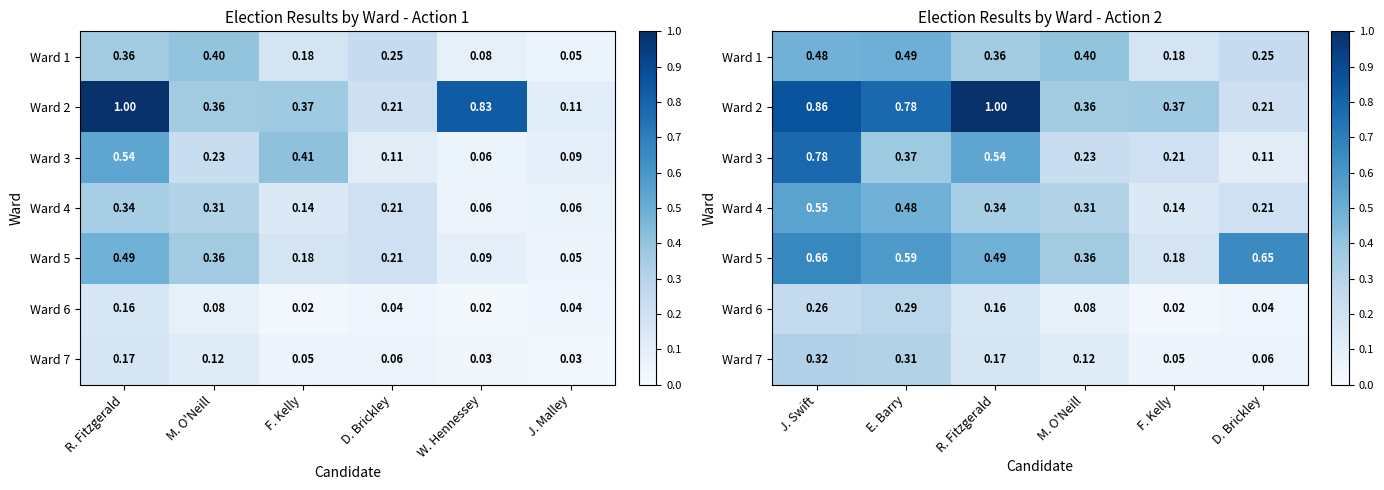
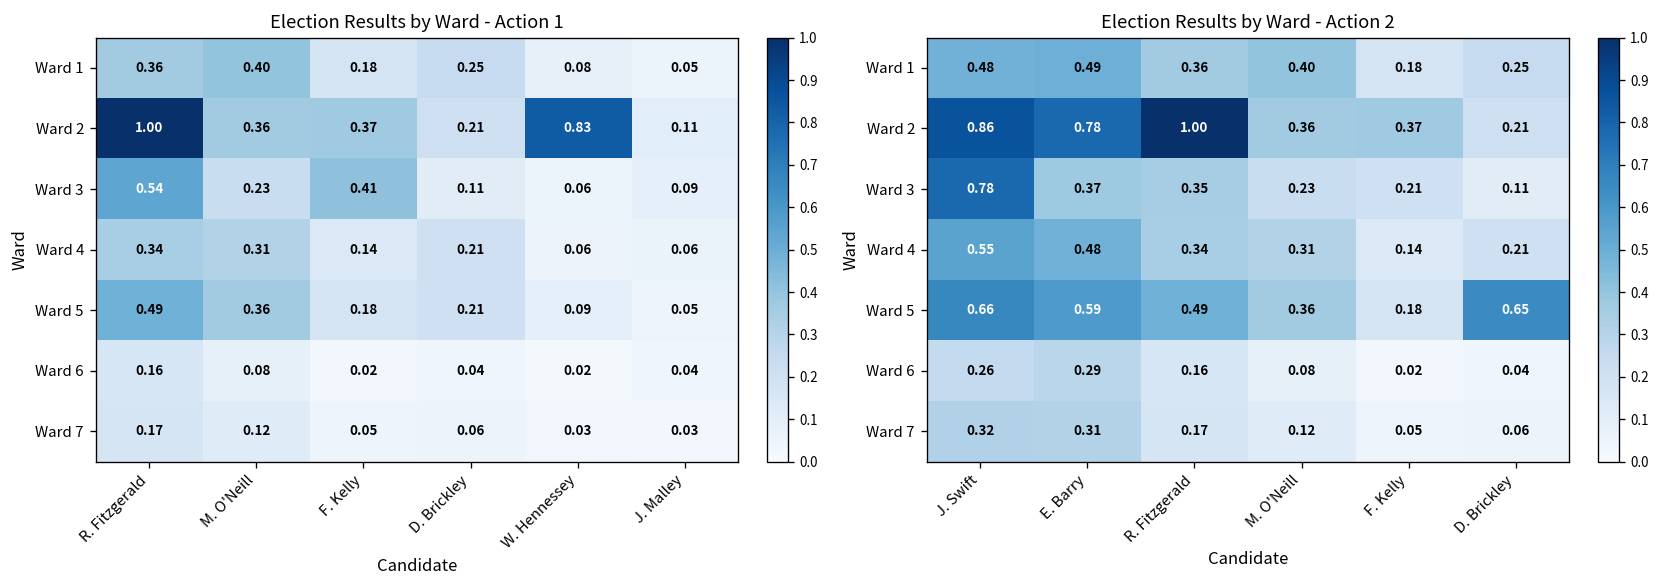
  {
    "Election Results by Ward - Action 1": {
      "Ward 1": {
        "R. Fitzgerald": 0.36,
        "M. O'Neill": 0.40,
        "F. Kelly": 0.18,
        "D. Brickley": 0.25,
        "W. Hennessey": 0.08,
        "J. Malley": 0.05
      },
      "Ward 2": {
        "R. Fitzgerald": 1.00,
        "M. O'Neill": 0.36,
        "F. Kelly": 0.37,
        "D. Brickley": 0.21,
        "W. Hennessey": 0.83,
        "J. Malley": 0.11
      },
      "Ward 3": {
        "R. Fitzgerald": 0.54,
        "M. O'Neill": 0.23,
        "F. Kelly": 0.41,
        "D. Brickley": 0.11,
        "W. Hennessey": 0.06,
        "J. Malley": 0.09
      },
      "Ward 4": {
        "R. Fitzgerald": 0.34,
        "M. O'Neill": 0.31,
        "F. Kelly": 0.14,
        "D. Brickley": 0.21,
        "W. Hennessey": 0.06,
        "J. Malley": 0.06
      },
      "Ward 5": {
        "R. Fitzgerald": 0.49,
        "M. O'Neill": 0.36,
        "F. Kelly": 0.18,
        "D. Brickley": 0.21,
        "W. Hennessey": 0.09,
        "J. Malley": 0.05
      },
      "Ward 6": {
        "R. Fitzgerald": 0.16,
        "M. O'Neill": 0.08,
        "F. Kelly": 0.02,
        "D. Brickley": 0.04,
        "W. Hennessey": 0.02,
        "J. Malley": 0.04
      },
      "Ward 7": {
        "R. Fitzgerald": 0.17,
        "M. O'Neill": 0.12,
        "F. Kelly": 0.05,
        "D. Brickley": 0.06,
        "W. Hennessey": 0.03,
        "J. Malley": 0.03
      }
    },
    "Election Results by Ward - Action 2": {
      "Ward 1": {
        "J. Swift": 0.48,
        "E. Barry": 0.49,
        "R. Fitzgerald": 0.36,
        "M. O'Neill": 0.40,
        "F. Kelly": 0.18,
        "D. Brickley": 0.25
      },
      "Ward 2": {
        "J. Swift": 0.86,
        "E. Barry": 0.78,
        "R. Fitzgerald": 1.00,
        "M. O'Neill": 0.36,
        "F. Kelly": 0.37,
        "D. Brickley": 0.21
      },
      "Ward 3": {
        "J. Swift": 0.78,
        "E. Barry": 0.37,
-       "R. Fitzgerald": 0.54,
+       "R. Fitzgerald": 0.35,
        "M. O'Neill": 0.23,
        "F. Kelly": 0.21,
        "D. Brickley": 0.11
      },
      "Ward 4": {
        "J. Swift": 0.55,
        "E. Barry": 0.48,
        "R. Fitzgerald": 0.34,
        "M. O'Neill": 0.31,
        "F. Kelly": 0.14,
        "D. Brickley": 0.21
      },
      "Ward 5": {
        "J. Swift": 0.66,
        "E. Barry": 0.59,
        "R. Fitzgerald": 0.49,
        "M. O'Neill": 0.36,
        "F. Kelly": 0.18,
        "D. Brickley": 0.65
      },
      "Ward 6": {
        "J. Swift": 0.26,
        "E. Barry": 0.29,
        "R. Fitzgerald": 0.16,
        "M. O'Neill": 0.08,
        "F. Kelly": 0.02,
        "D. Brickley": 0.04
      },
      "Ward 7": {
        "J. Swift": 0.32,
        "E. Barry": 0.31,
        "R. Fitzgerald": 0.17,
        "M. O'Neill": 0.12,
        "F. Kelly": 0.05,
        "D. Brickley": 0.06
      }
    }
  }
